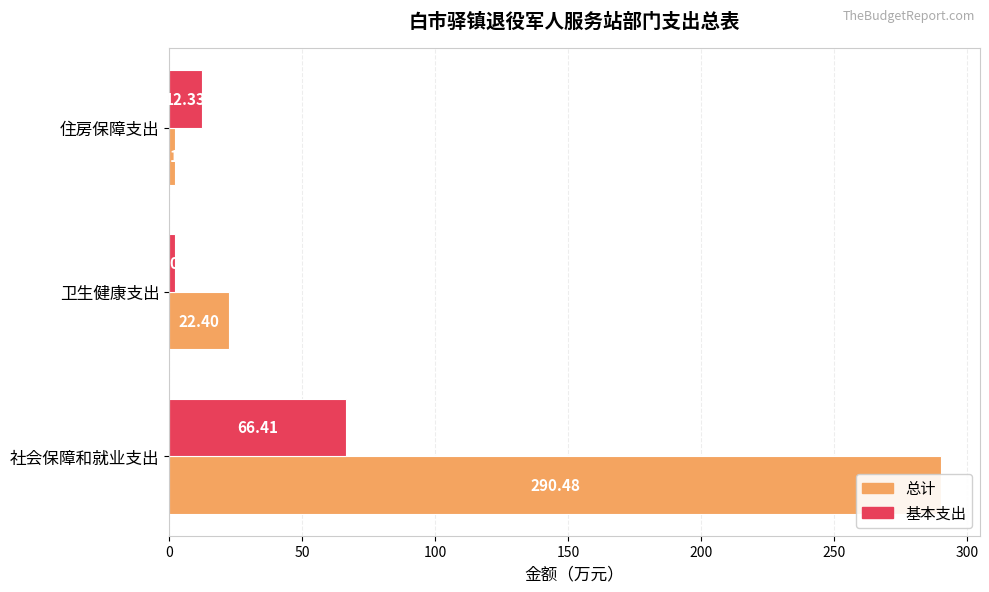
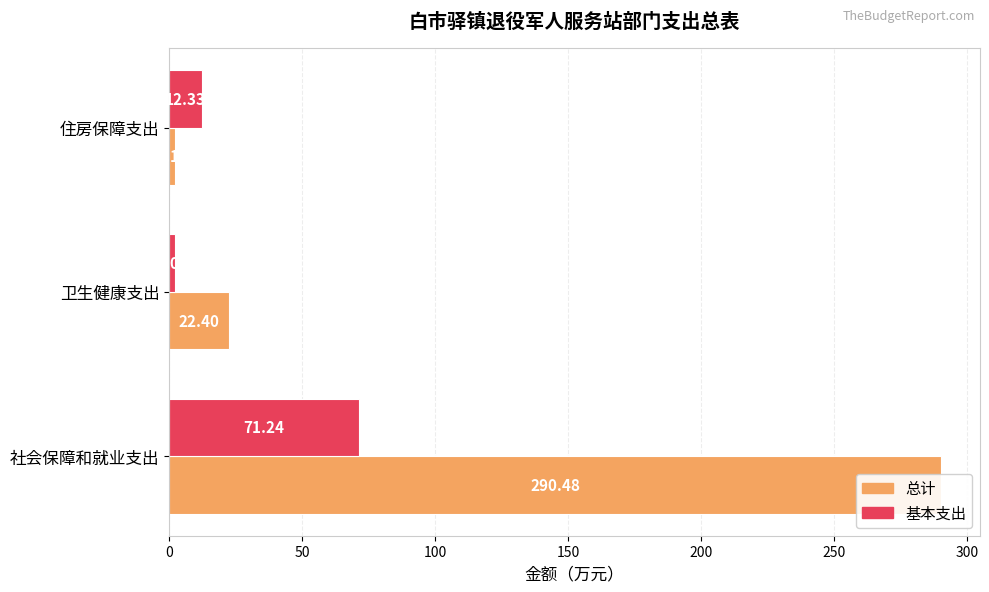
  {
    "总计": {
      "卫生健康支出": 22.40
    },
    "基本支出": {
      "住房保障支出": 12.33,
-     "社会保障和就业支出": 66.41
+     "社会保障和就业支出": 71.24
    }
  }
